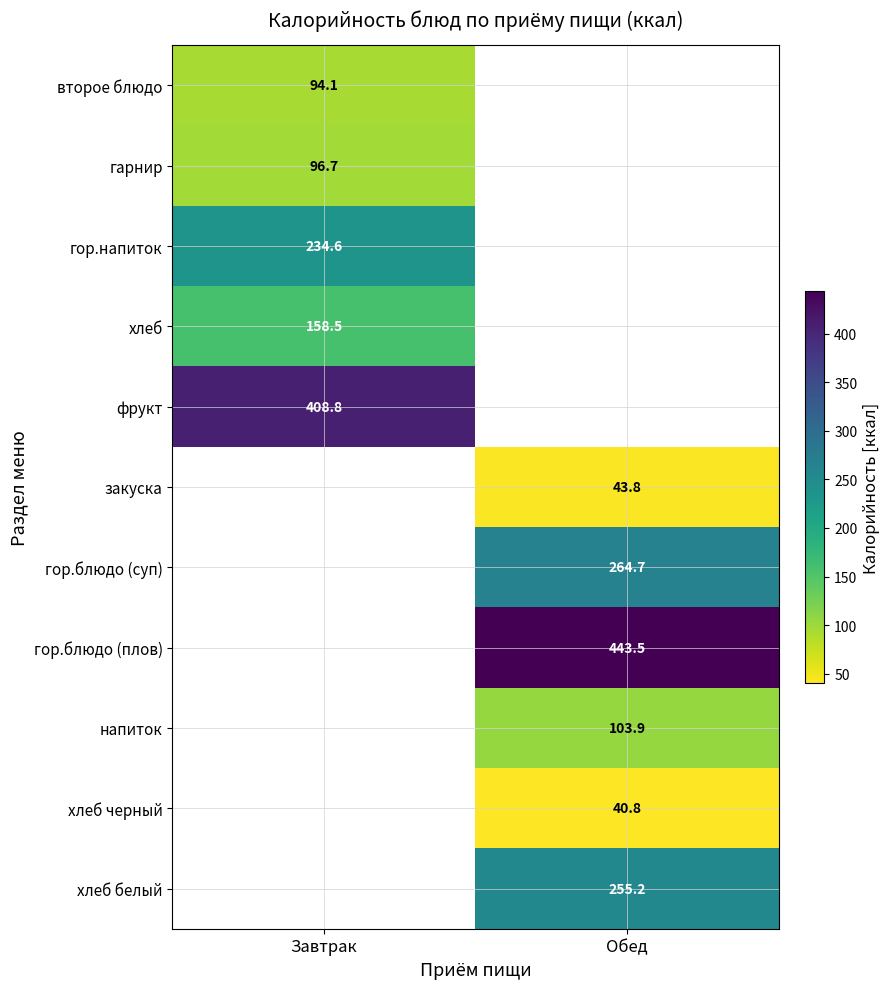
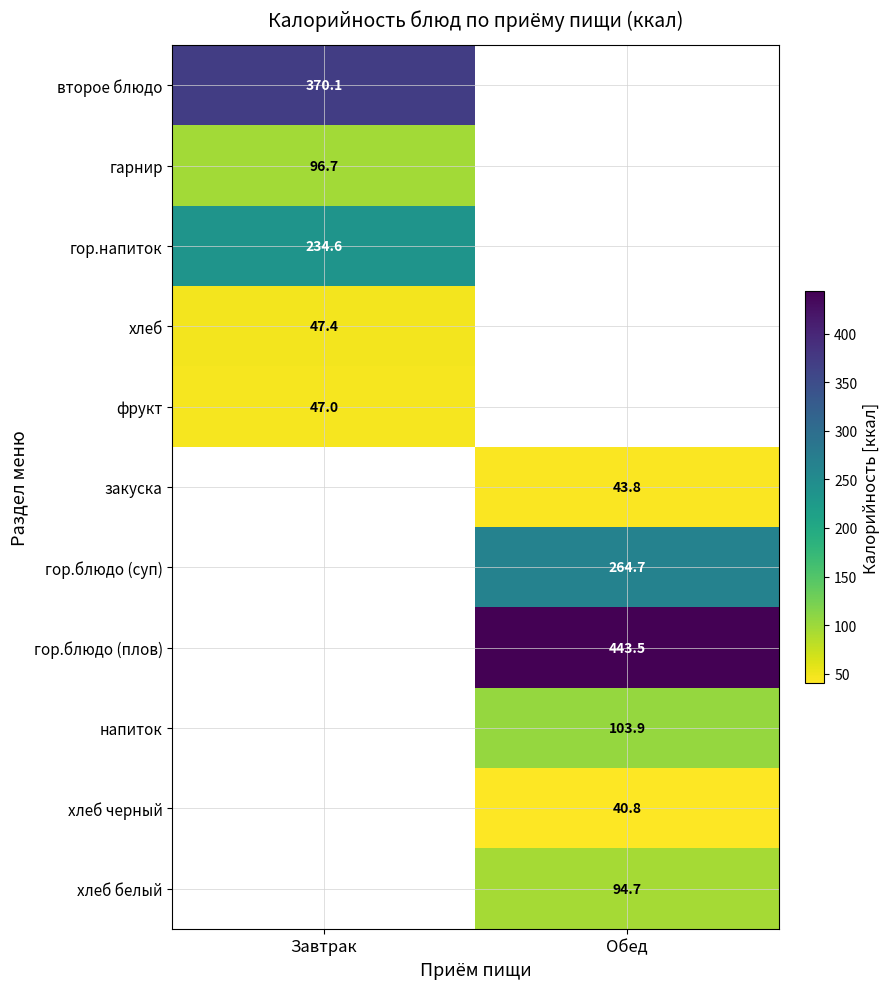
  {
    "второе блюдо": {
-     "Завтрак": 94.1
+     "Завтрак": 370.1
    },
    "гарнир": {
      "Завтрак": 96.7
    },
    "гор.напиток": {
      "Завтрак": 234.6
    },
    "хлеб": {
-     "Завтрак": 158.5
+     "Завтрак": 47.4
    },
    "фрукт": {
-     "Завтрак": 408.8
+     "Завтрак": 47.0
    },
    "закуска": {
      "Обед": 43.8
    },
    "гор.блюдо (суп)": {
      "Обед": 264.7
    },
    "гор.блюдо (плов)": {
      "Обед": 443.5
    },
    "напиток": {
      "Обед": 103.9
    },
    "хлеб черный": {
      "Обед": 40.8
    },
    "хлеб белый": {
-     "Обед": 255.2
+     "Обед": 94.7
    }
  }
